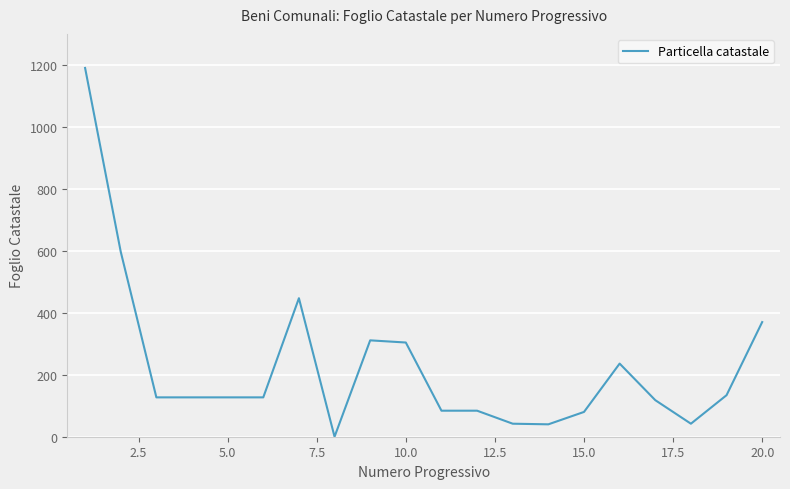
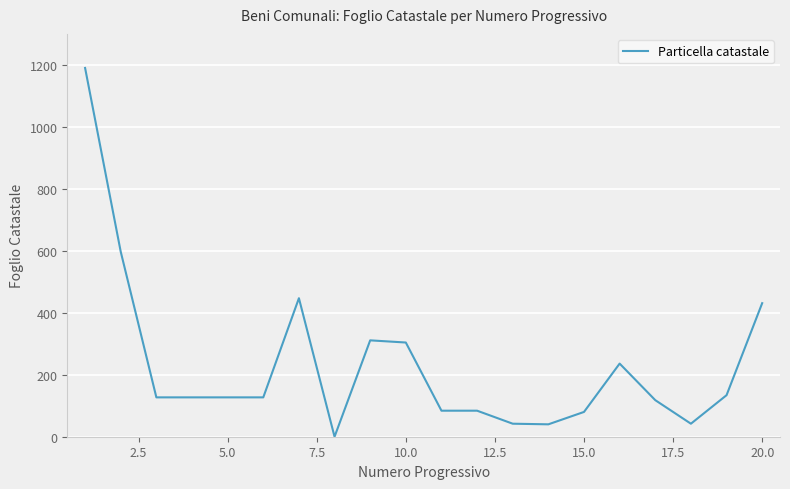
  {
    "5.0": 130,
    "10.0": 300,
    "15.0": 80,
-   "20.0": 370
+   "20.0": 430
  }
